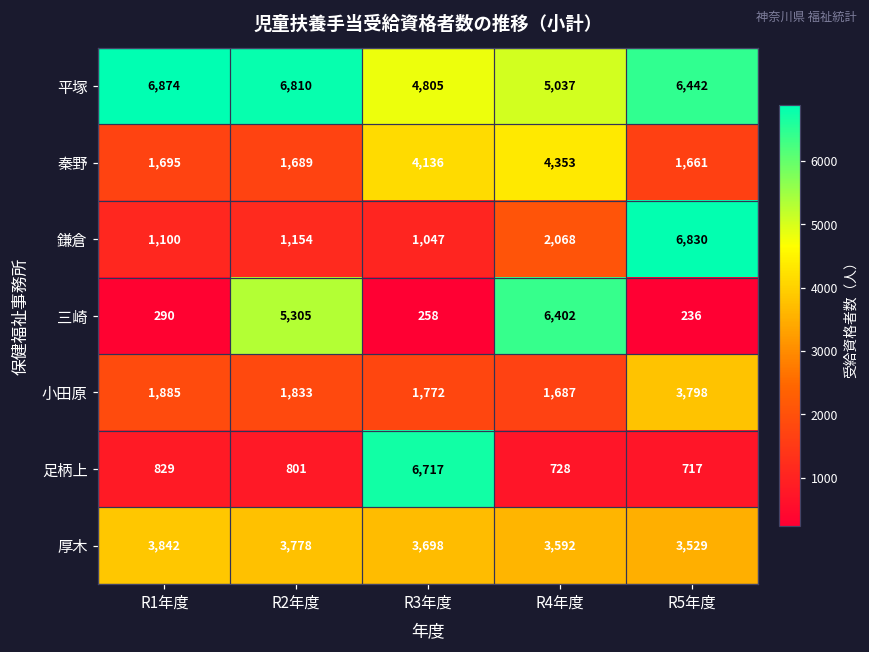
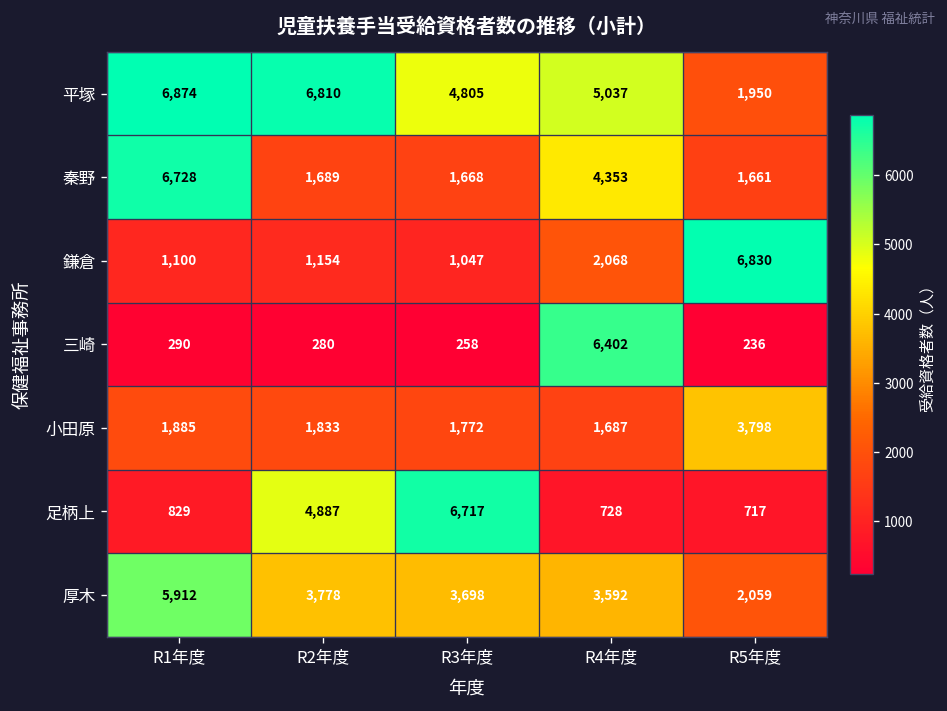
  {
    "平塚": {
      "R1年度": "6,874",
      "R2年度": "6,810",
      "R3年度": "4,805",
      "R4年度": "5,037",
-     "R5年度": "6,442"
+     "R5年度": "1,950"
    },
    "秦野": {
-     "R1年度": "1,695",
+     "R1年度": "6,728",
      "R2年度": "1,689",
-     "R3年度": "4,136",
+     "R3年度": "1,668",
      "R4年度": "4,353",
      "R5年度": "1,661"
    },
    "鎌倉": {
      "R1年度": "1,100",
      "R2年度": "1,154",
      "R3年度": "1,047",
      "R4年度": "2,068",
      "R5年度": "6,830"
    },
    "三崎": {
      "R1年度": "290",
-     "R2年度": "5,305",
+     "R2年度": "280",
      "R3年度": "258",
      "R4年度": "6,402",
      "R5年度": "236"
    },
    "小田原": {
      "R1年度": "1,885",
      "R2年度": "1,833",
      "R3年度": "1,772",
      "R4年度": "1,687",
      "R5年度": "3,798"
    },
    "足柄上": {
      "R1年度": "829",
-     "R2年度": "801",
+     "R2年度": "4,887",
      "R3年度": "6,717",
      "R4年度": "728",
      "R5年度": "717"
    },
    "厚木": {
-     "R1年度": "3,842",
+     "R1年度": "5,912",
      "R2年度": "3,778",
      "R3年度": "3,698",
      "R4年度": "3,592",
-     "R5年度": "3,529"
+     "R5年度": "2,059"
    }
  }
